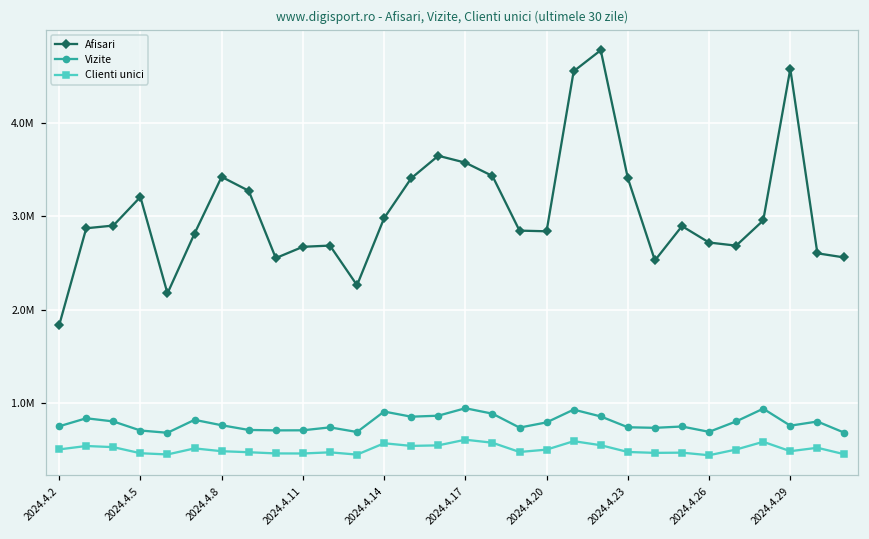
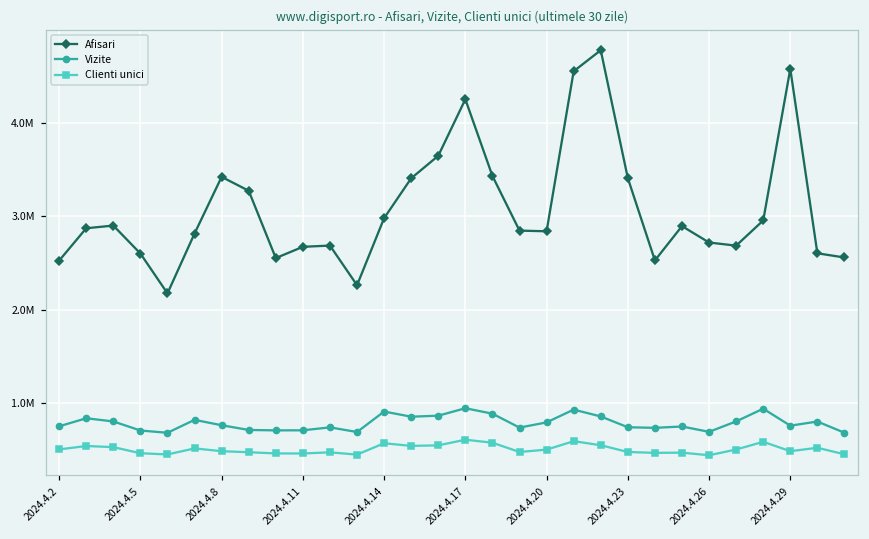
  {
    "Afisari": {
-     "2024.4.2": 1800000,
-     "2024.4.5": 3200000,
+     "2024.4.2": 2500000,
+     "2024.4.5": 2600000,
      "2024.4.8": 3400000,
      "2024.4.11": 2700000,
      "2024.4.14": 3000000,
-     "2024.4.17": 3600000,
+     "2024.4.17": 4300000,
      "2024.4.20": 2800000,
      "2024.4.23": 3400000,
      "2024.4.26": 2700000,
      "2024.4.29": 4600000
    }
  }
